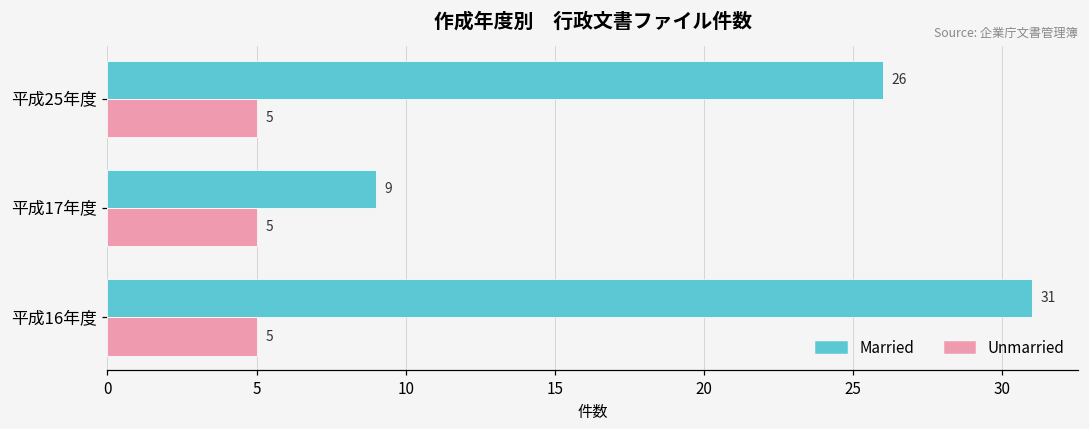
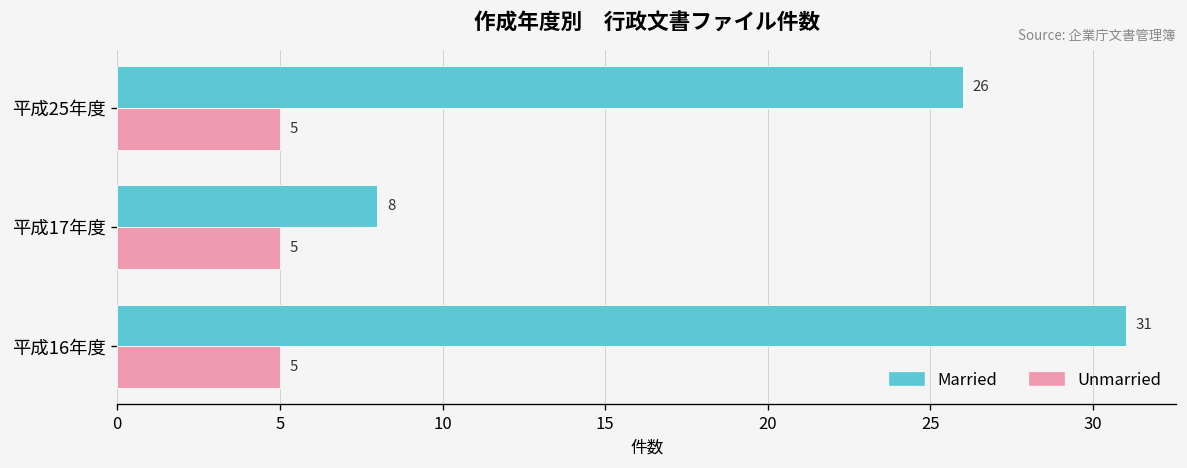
  {
    "Married": {
      "平成25年度": 26,
-     "平成17年度": 9,
+     "平成17年度": 8,
      "平成16年度": 31
    },
    "Unmarried": {
      "平成25年度": 5,
      "平成17年度": 5,
      "平成16年度": 5
    }
  }
